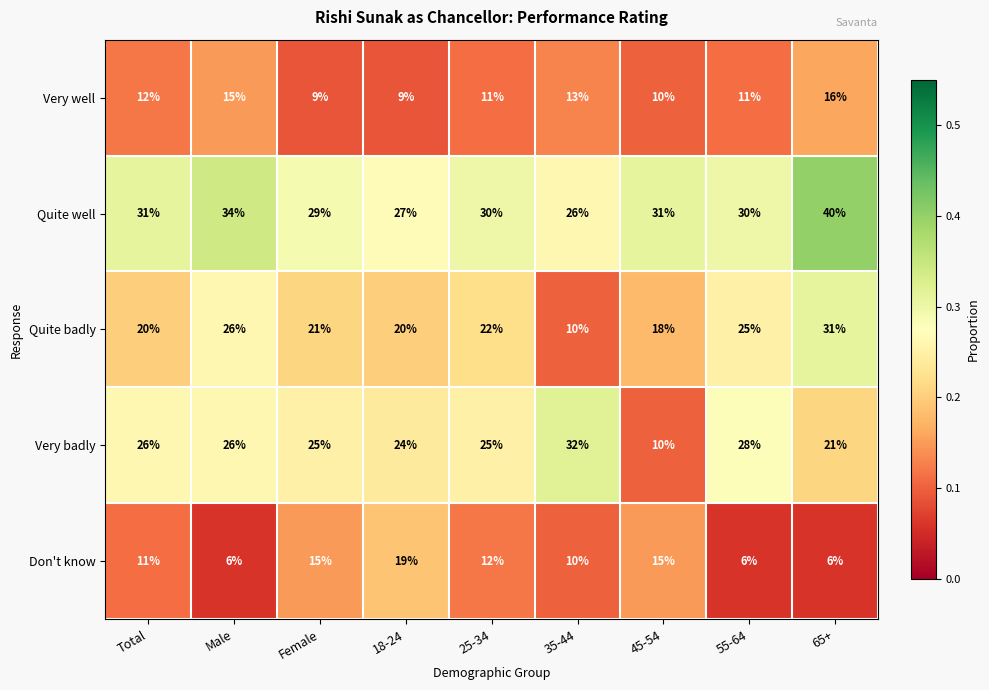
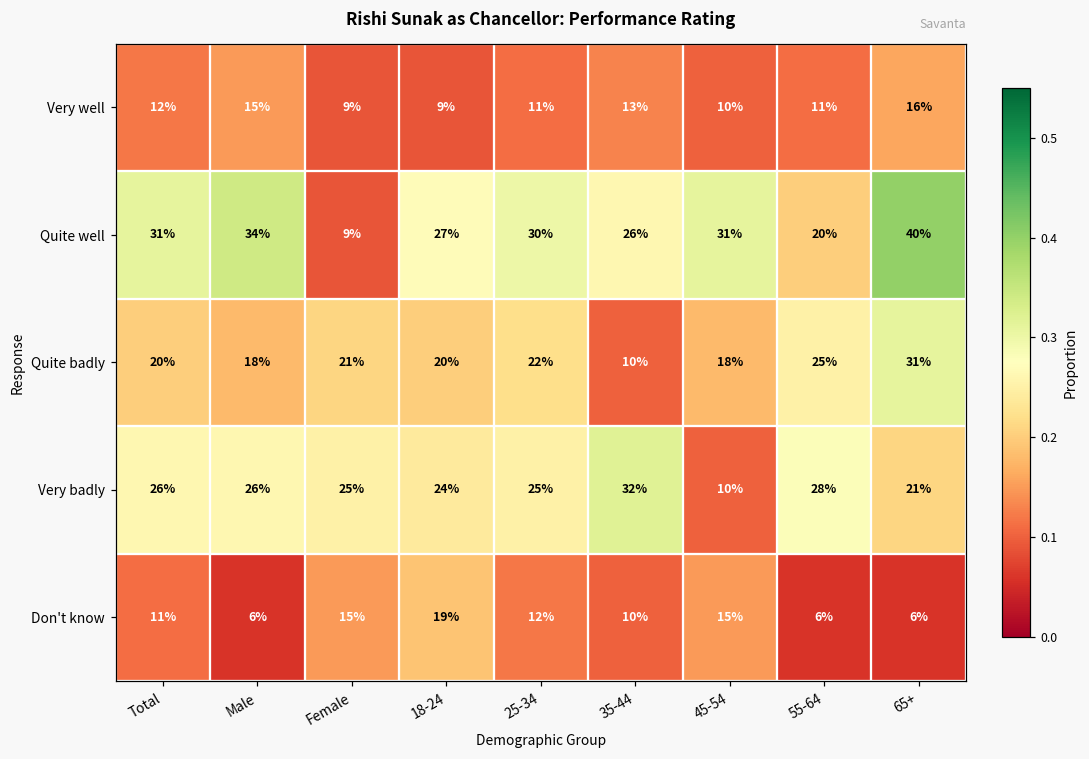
  {
    "Very well": {
      "Total": "12%",
      "Male": "15%",
      "Female": "9%",
      "18-24": "9%",
      "25-34": "11%",
      "35-44": "13%",
      "45-54": "10%",
      "55-64": "11%",
      "65+": "16%"
    },
    "Quite well": {
      "Total": "31%",
      "Male": "34%",
-     "Female": "29%",
+     "Female": "9%",
      "18-24": "27%",
      "25-34": "30%",
      "35-44": "26%",
      "45-54": "31%",
-     "55-64": "30%",
+     "55-64": "20%",
      "65+": "40%"
    },
    "Quite badly": {
      "Total": "20%",
-     "Male": "26%",
+     "Male": "18%",
      "Female": "21%",
      "18-24": "20%",
      "25-34": "22%",
      "35-44": "10%",
      "45-54": "18%",
      "55-64": "25%",
      "65+": "31%"
    },
    "Very badly": {
      "Total": "26%",
      "Male": "26%",
      "Female": "25%",
      "18-24": "24%",
      "25-34": "25%",
      "35-44": "32%",
      "45-54": "10%",
      "55-64": "28%",
      "65+": "21%"
    },
    "Don't know": {
      "Total": "11%",
      "Male": "6%",
      "Female": "15%",
      "18-24": "19%",
      "25-34": "12%",
      "35-44": "10%",
      "45-54": "15%",
      "55-64": "6%",
      "65+": "6%"
    }
  }
